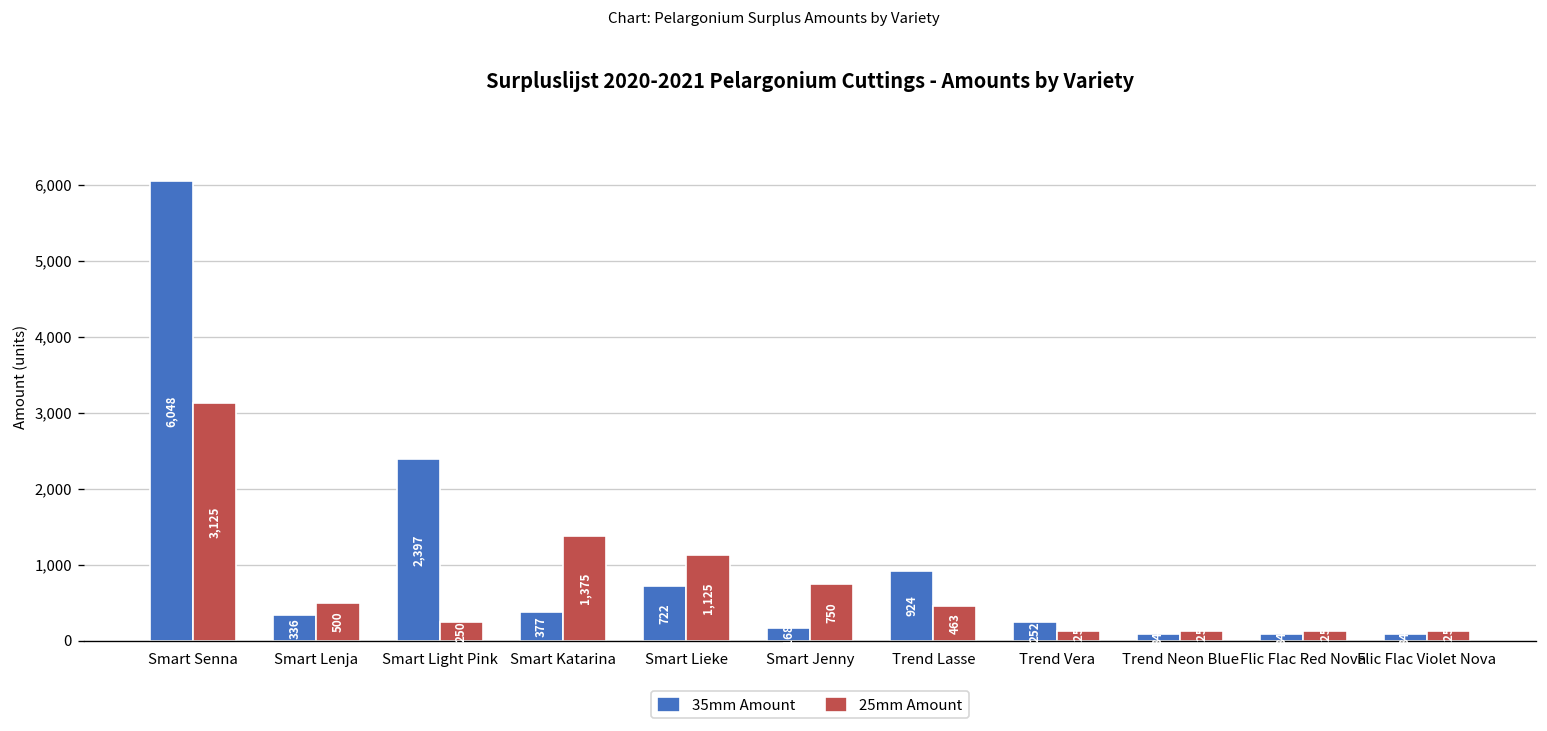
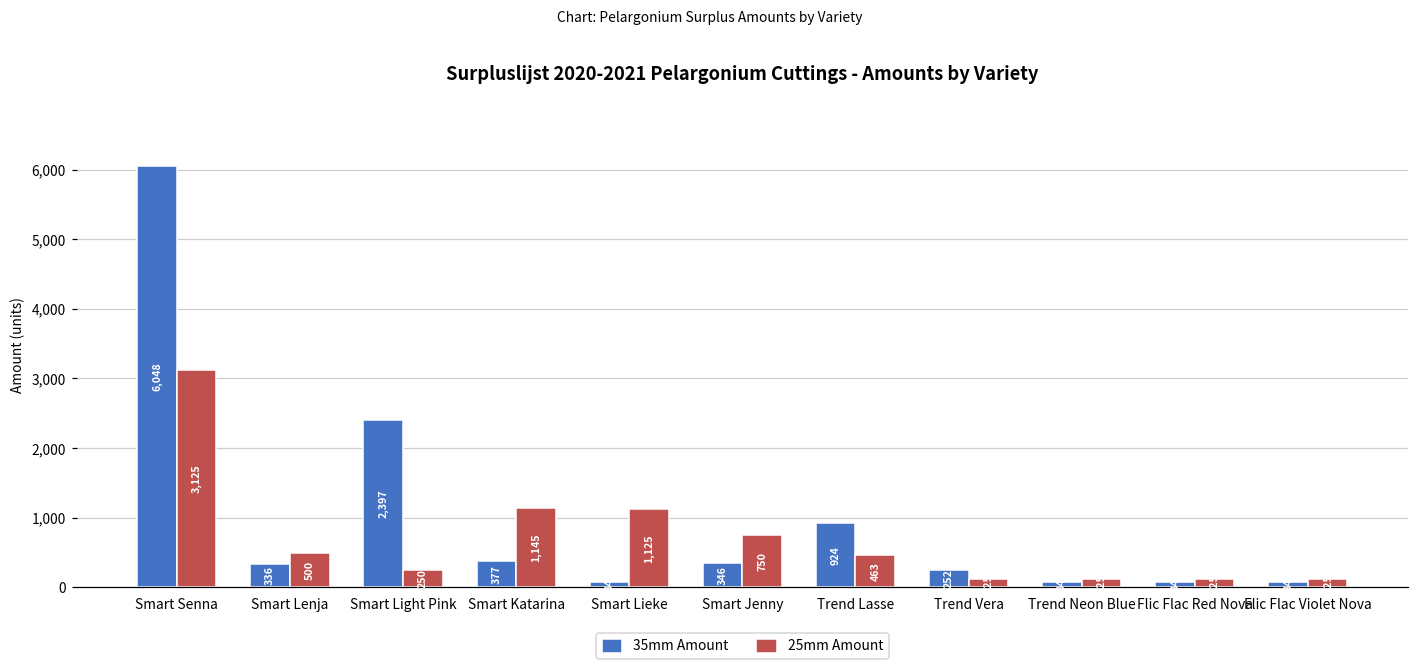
  {
    "35mm Amount": {
-     "Smart Lieke": "700",
-     "Smart Jenny": "200",
+     "Smart Lieke": "100",
+     "Smart Jenny": "300",
      "Trend Neon Blue": "100",
      "Flic Flac Red Nova": "100",
      "Flic Flac Violet Nova": "100"
    },
    "25mm Amount": {
      "Smart Senna": "3,125",
      "Smart Lenja": "500",
      "Smart Light Pink": "250",
-     "Smart Katarina": "1,375",
+     "Smart Katarina": "1,145",
      "Smart Lieke": "1,125",
      "Smart Jenny": "750",
      "Trend Lasse": "463"
    }
  }
